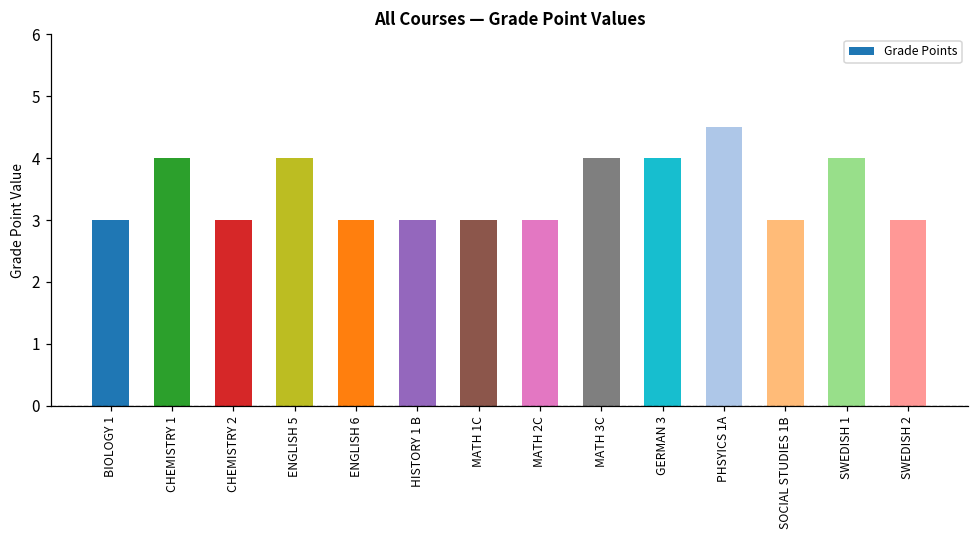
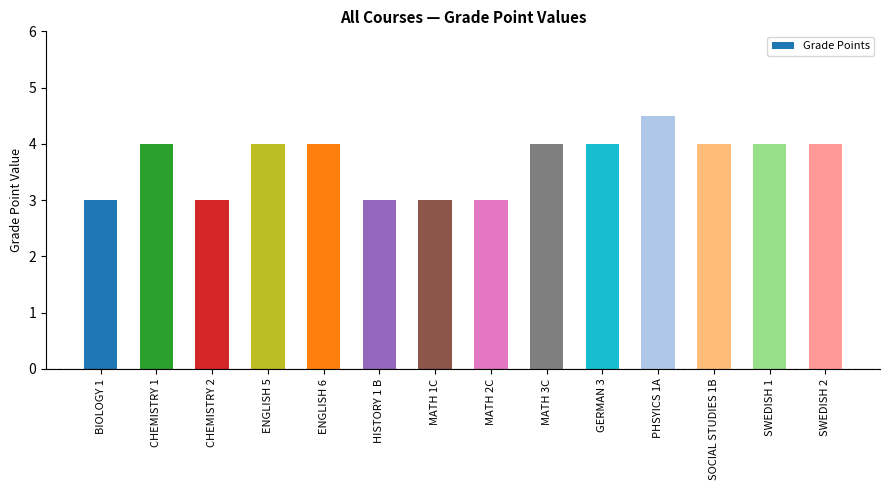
  {
    "BIOLOGY 1": 3,
    "CHEMISTRY 1": 4,
    "CHEMISTRY 2": 3,
    "ENGLISH 5": 4,
-   "ENGLISH 6": 3,
+   "ENGLISH 6": 4,
    "HISTORY 1 B": 3,
    "MATH 1C": 3,
    "MATH 2C": 3,
    "MATH 3C": 4,
    "GERMAN 3": 4,
    "PHSYICS 1A": 4.5,
-   "SOCIAL STUDIES 1B": 3,
+   "SOCIAL STUDIES 1B": 4,
    "SWEDISH 1": 4,
-   "SWEDISH 2": 3
+   "SWEDISH 2": 4
  }
